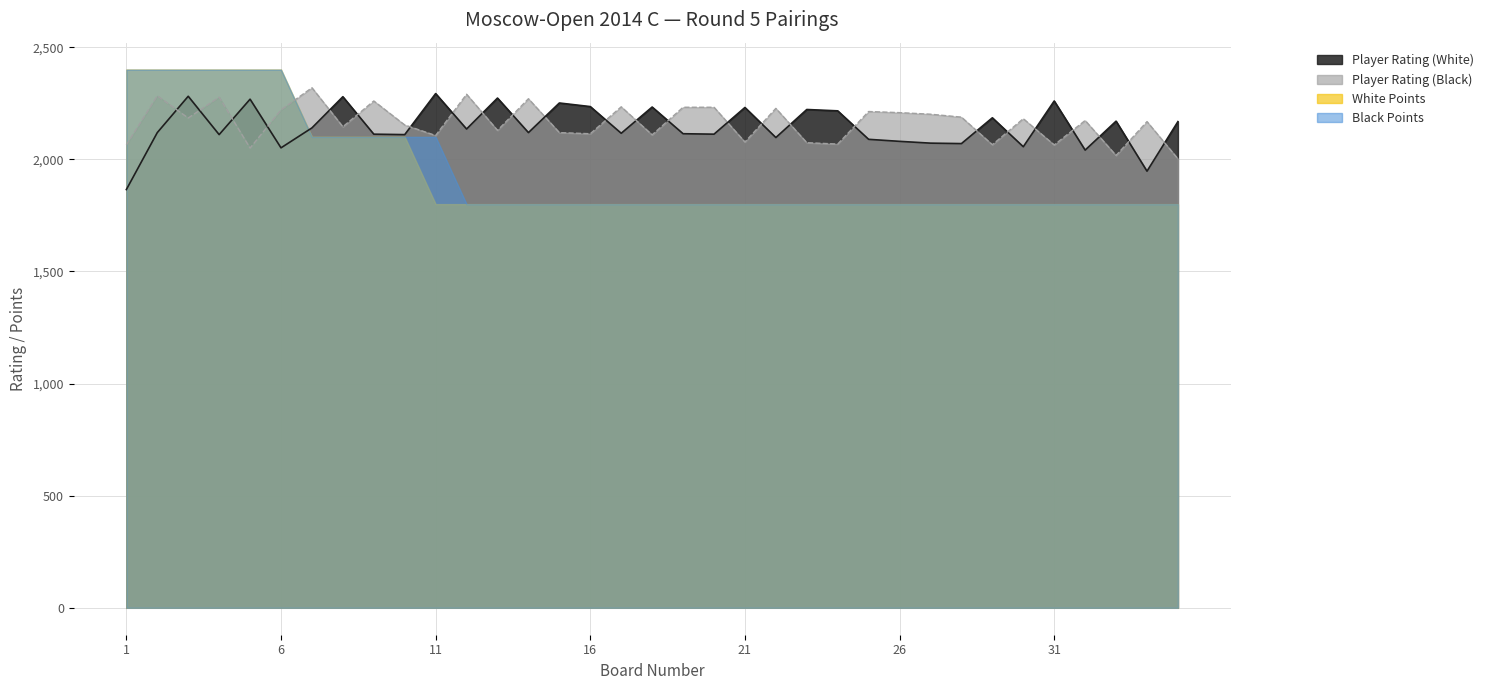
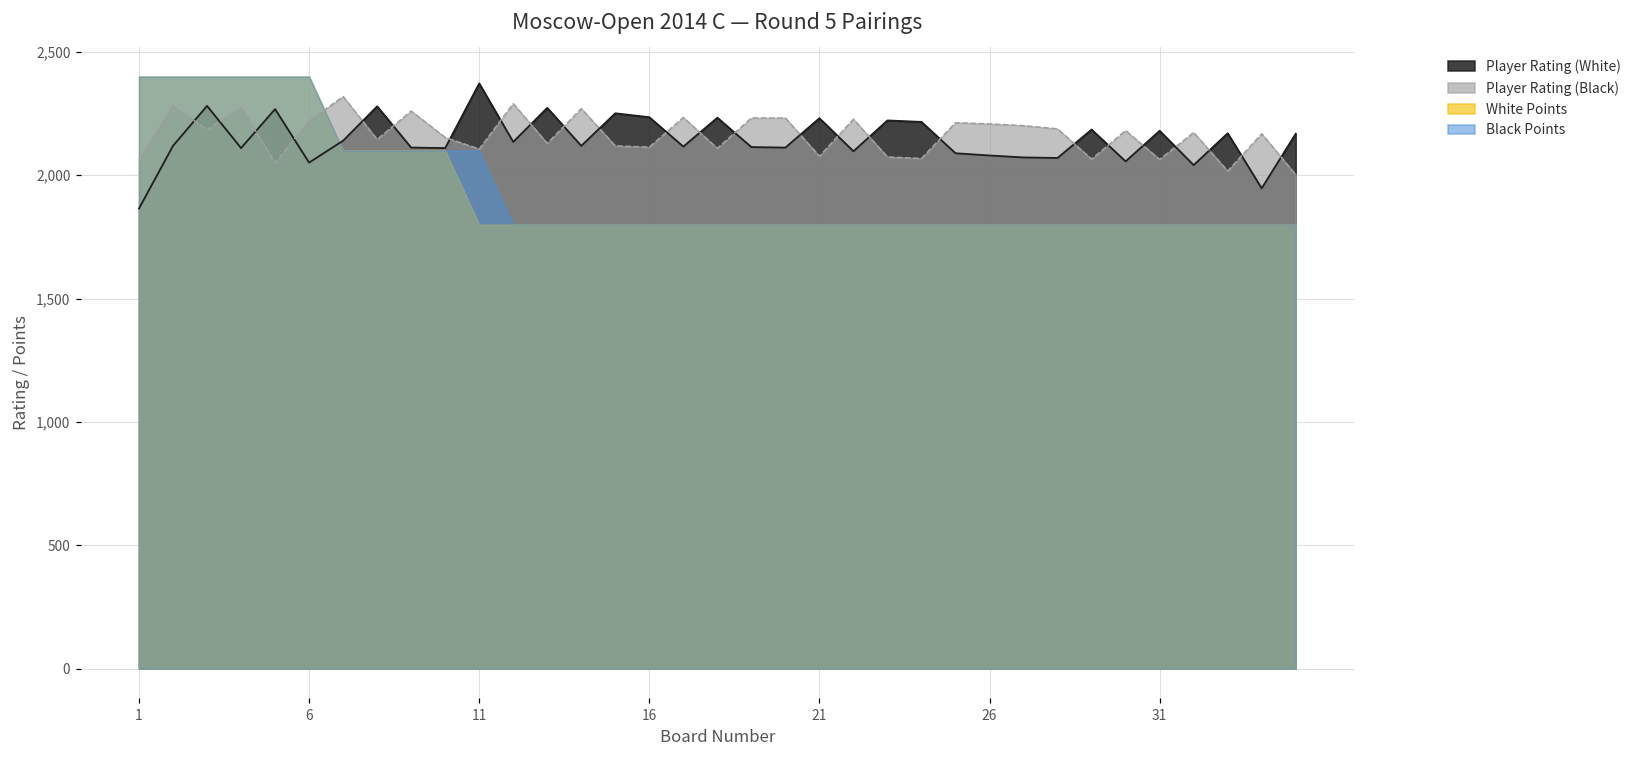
  {
    "Player Rating (White)": {
      "1": "1,870",
      "6": "2,050",
-     "11": "2,290",
+     "11": "2,370",
      "16": "2,240",
      "21": "2,230",
      "26": "2,080",
-     "31": "2,260"
+     "31": "2,180"
    },
    "Player Rating (Black)": {
      "1": "2,060",
      "6": "2,220",
      "16": "2,110",
      "21": "2,080",
      "26": "2,210",
      "31": "2,060"
    },
    "White Points": {
      "11": "1,800"
    }
  }
